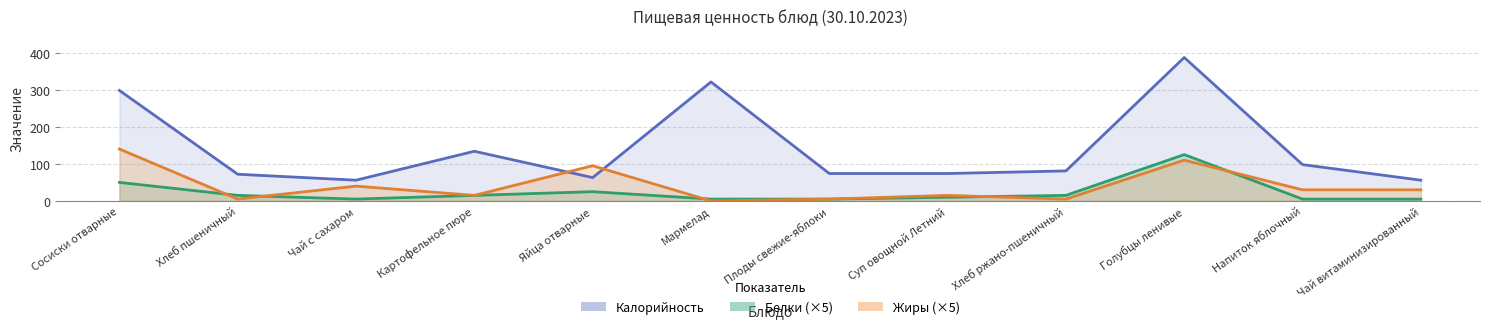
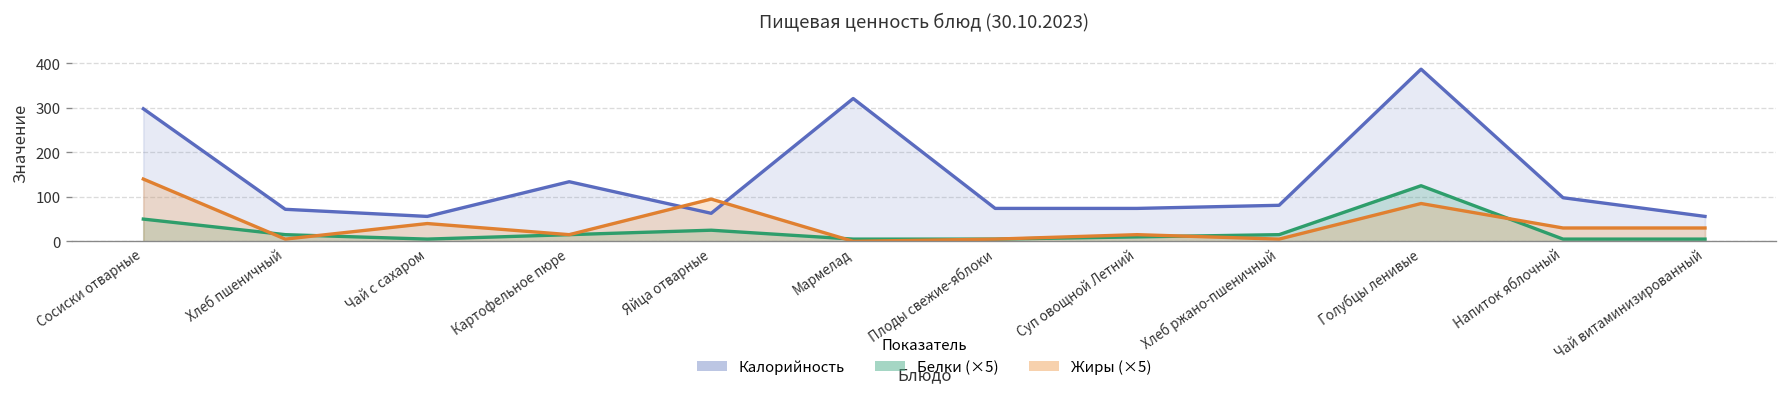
  {
    "Жиры (×5)": {
      "Сосиски отварные": 140,
      "Хлеб пшеничный": 10,
      "Чай с сахаром": 40,
      "Яйца отварные": 100,
      "Хлеб ржано-пшеничный": 10,
-     "Голубцы ленивые": 110,
+     "Голубцы ленивые": 90,
      "Напиток яблочный": 30,
      "Чай витаминизированный": 30
    }
  }
